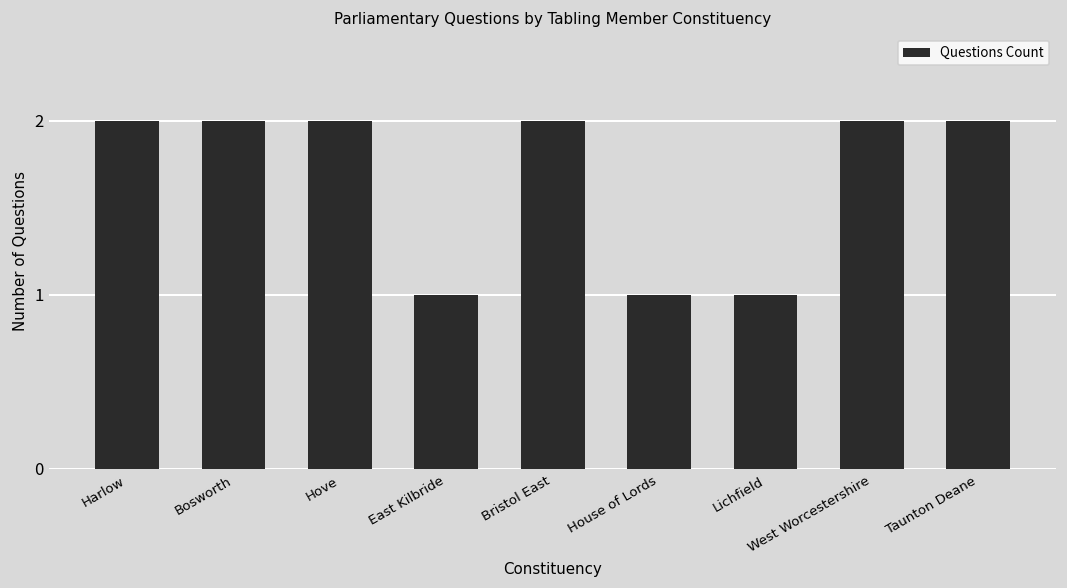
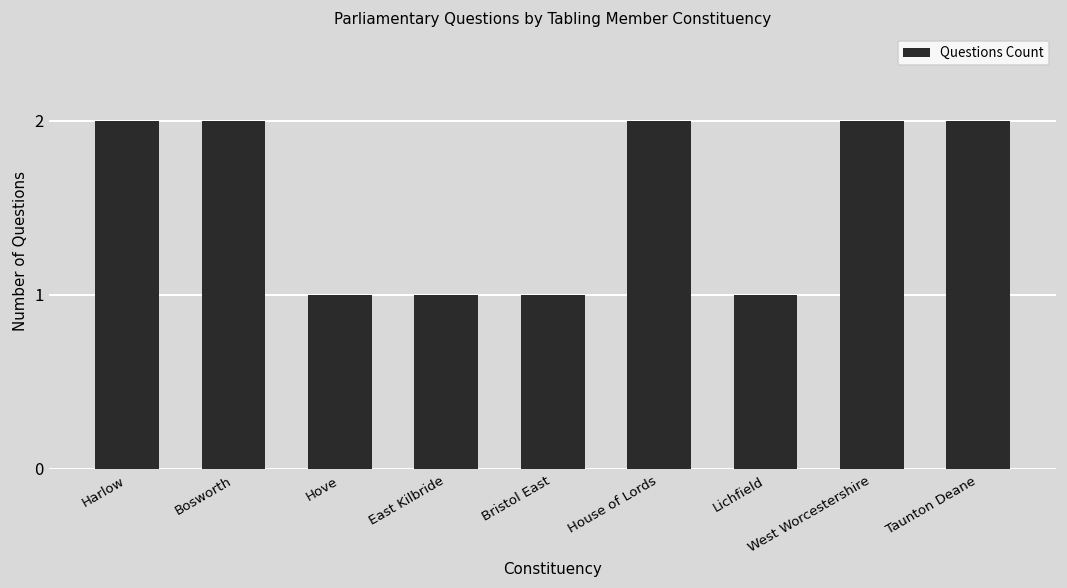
  {
    "Harlow": 2,
    "Bosworth": 2,
-   "Hove": 2,
+   "Hove": 1,
    "East Kilbride": 1,
-   "Bristol East": 2,
-   "House of Lords": 1,
+   "Bristol East": 1,
+   "House of Lords": 2,
    "Lichfield": 1,
    "West Worcestershire": 2,
    "Taunton Deane": 2
  }
